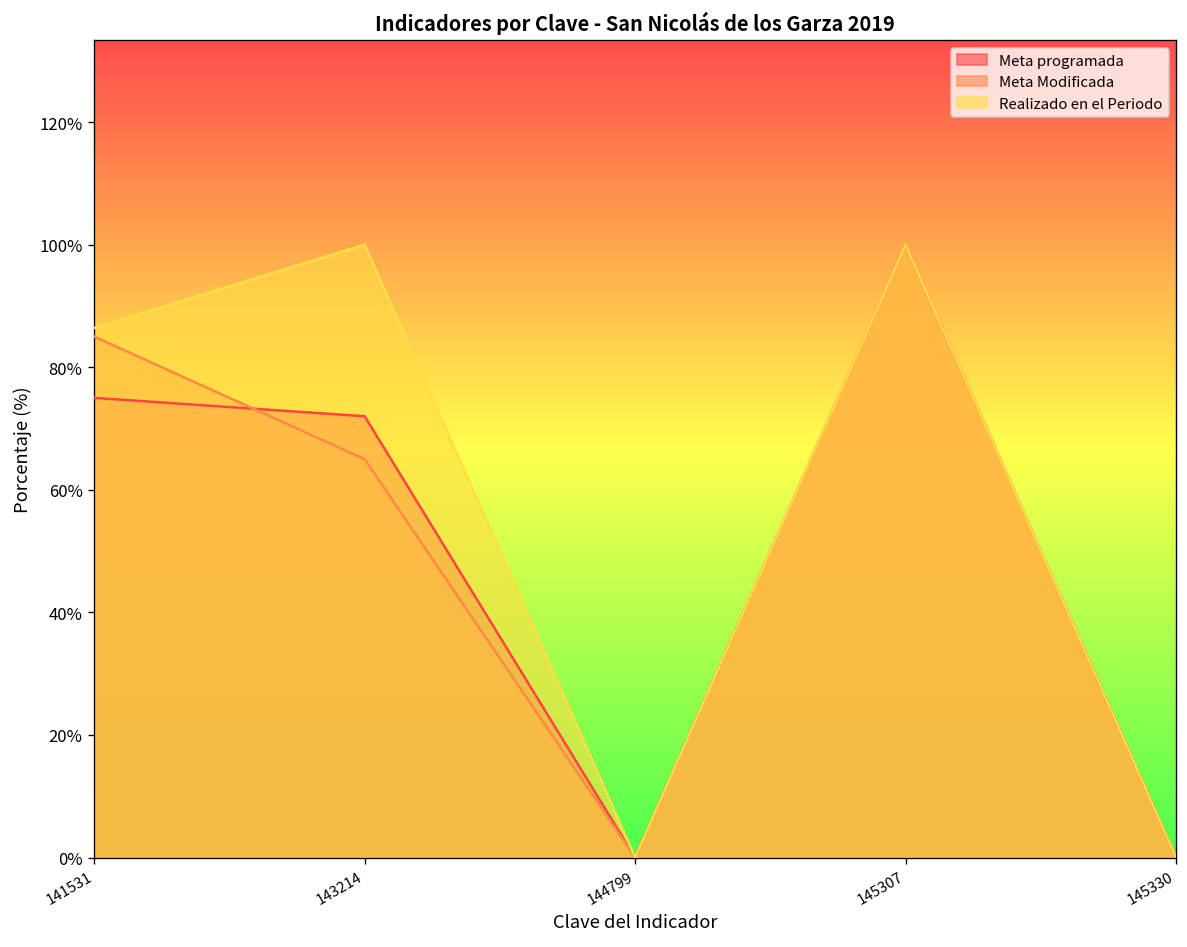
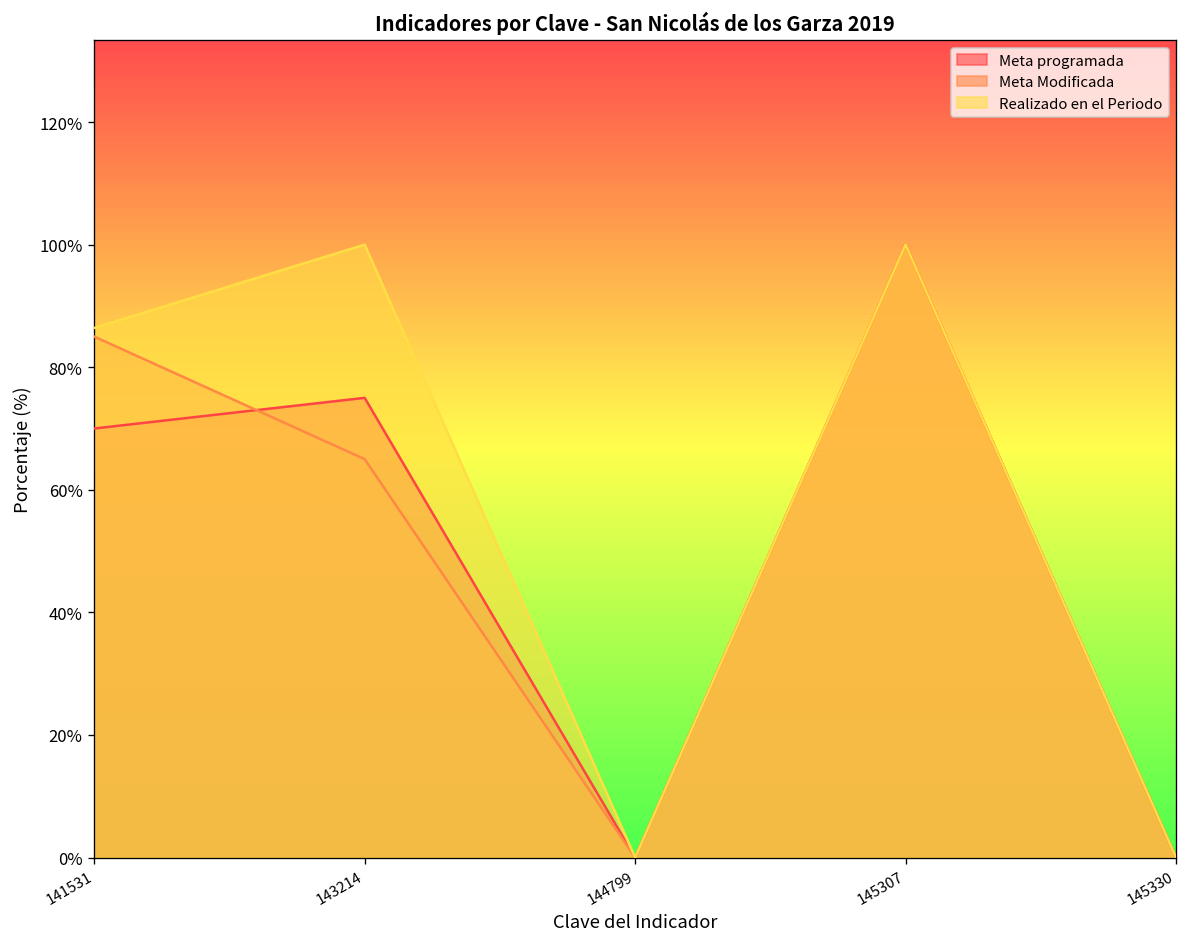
  {
    "Meta programada": {
-     "141531": "75%",
-     "143214": "72%"
+     "141531": "70%",
+     "143214": "75%"
    },
    "Meta Modificada": {
      "141531": "85%",
      "143214": "65%"
    },
    "Realizado en el Periodo": {
      "141531": "86%",
      "143214": "100%"
    }
  }
